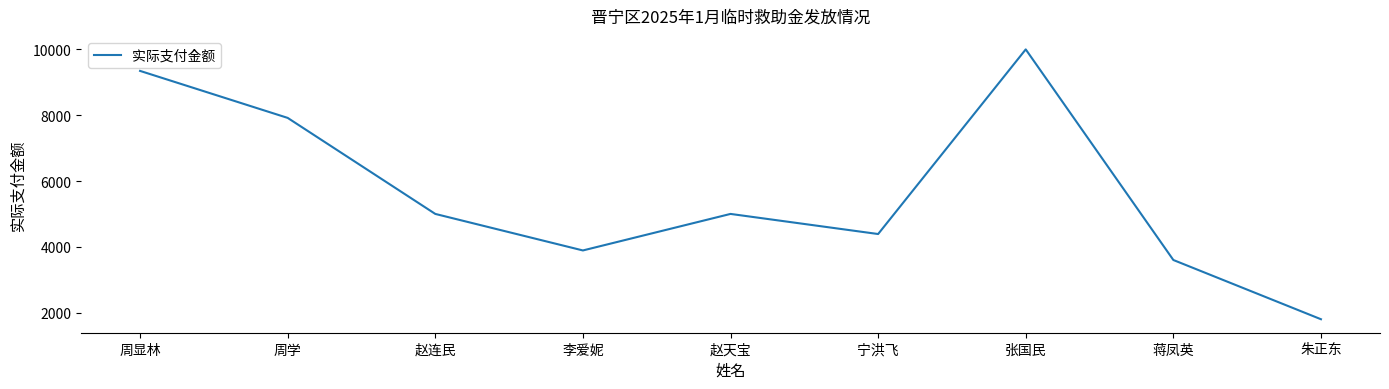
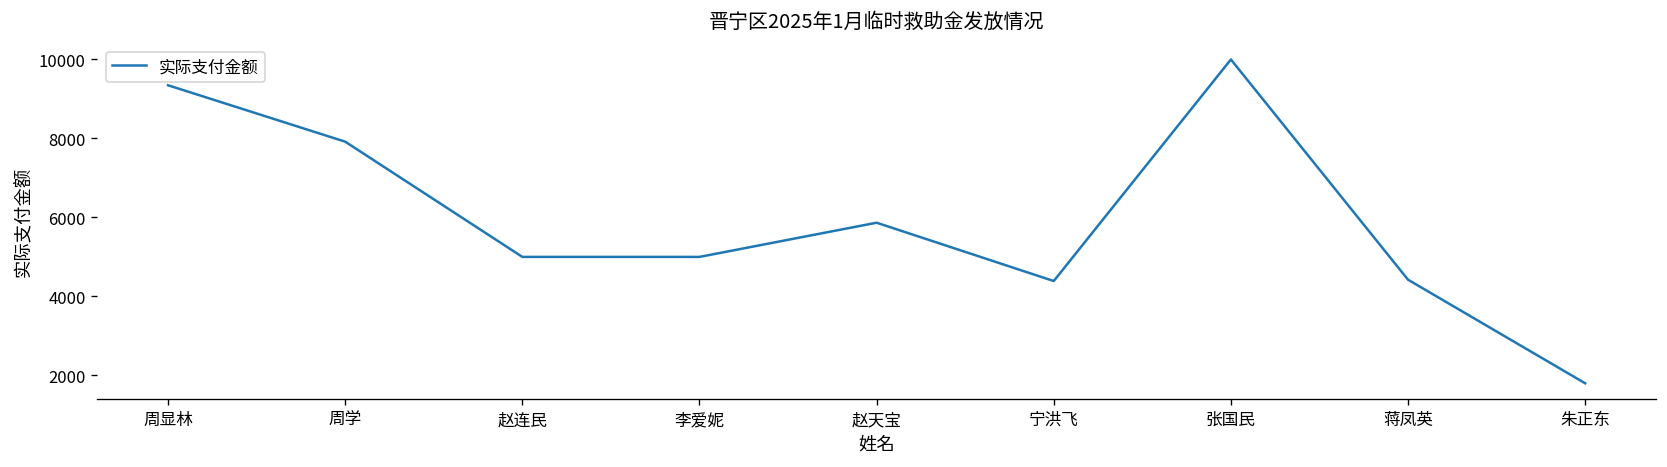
  {
    "周显林": 9300,
    "周学": 7900,
    "赵连民": 5000,
-   "李爱妮": 3900,
-   "赵天宝": 5000,
+   "李爱妮": 5000,
+   "赵天宝": 5900,
    "宁洪飞": 4400,
    "张国民": 10000,
-   "蒋凤英": 3600,
+   "蒋凤英": 4400,
    "朱正东": 1800
  }
